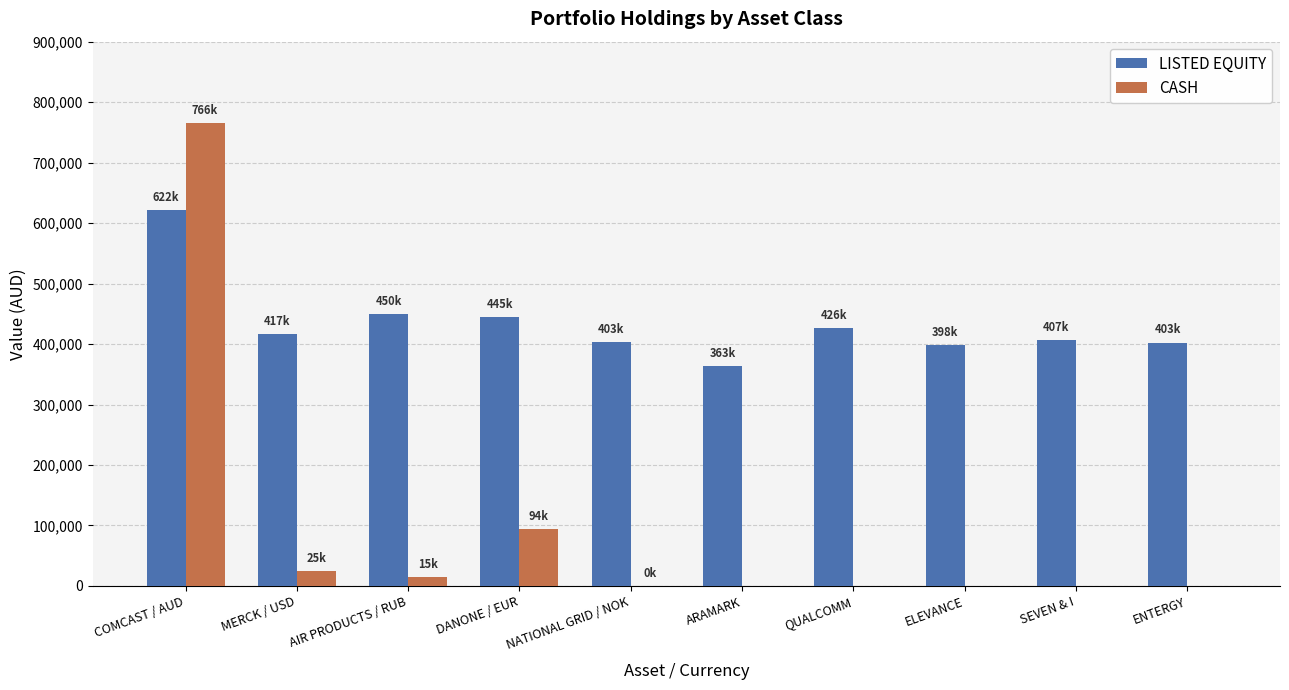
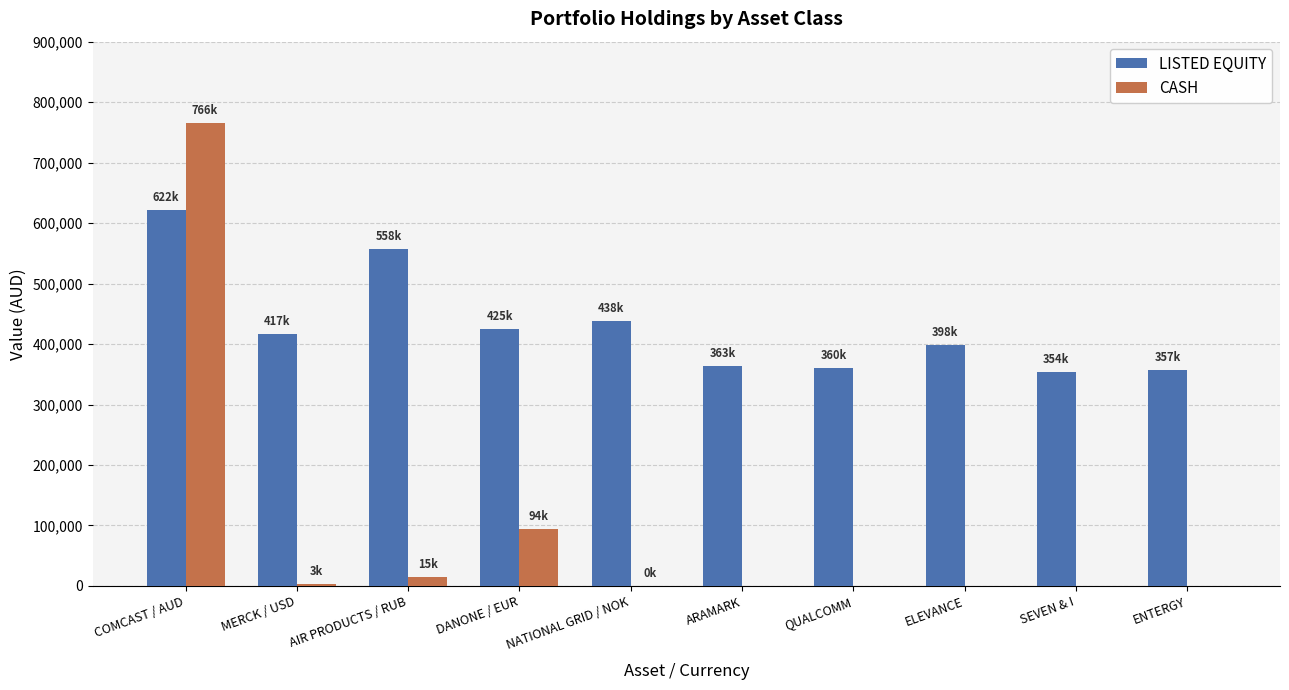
  {
    "LISTED EQUITY": {
      "COMCAST / AUD": "622k",
      "MERCK / USD": "417k",
-     "AIR PRODUCTS / RUB": "450k",
-     "DANONE / EUR": "445k",
-     "NATIONAL GRID / NOK": "403k",
+     "AIR PRODUCTS / RUB": "558k",
+     "DANONE / EUR": "425k",
+     "NATIONAL GRID / NOK": "438k",
      "ARAMARK": "363k",
-     "QUALCOMM": "426k",
+     "QUALCOMM": "360k",
      "ELEVANCE": "398k",
-     "SEVEN & I": "407k",
-     "ENTERGY": "403k"
+     "SEVEN & I": "354k",
+     "ENTERGY": "357k"
    },
    "CASH": {
      "COMCAST / AUD": "766k",
-     "MERCK / USD": "25k",
+     "MERCK / USD": "3k",
      "AIR PRODUCTS / RUB": "15k",
      "DANONE / EUR": "94k"
    }
  }
